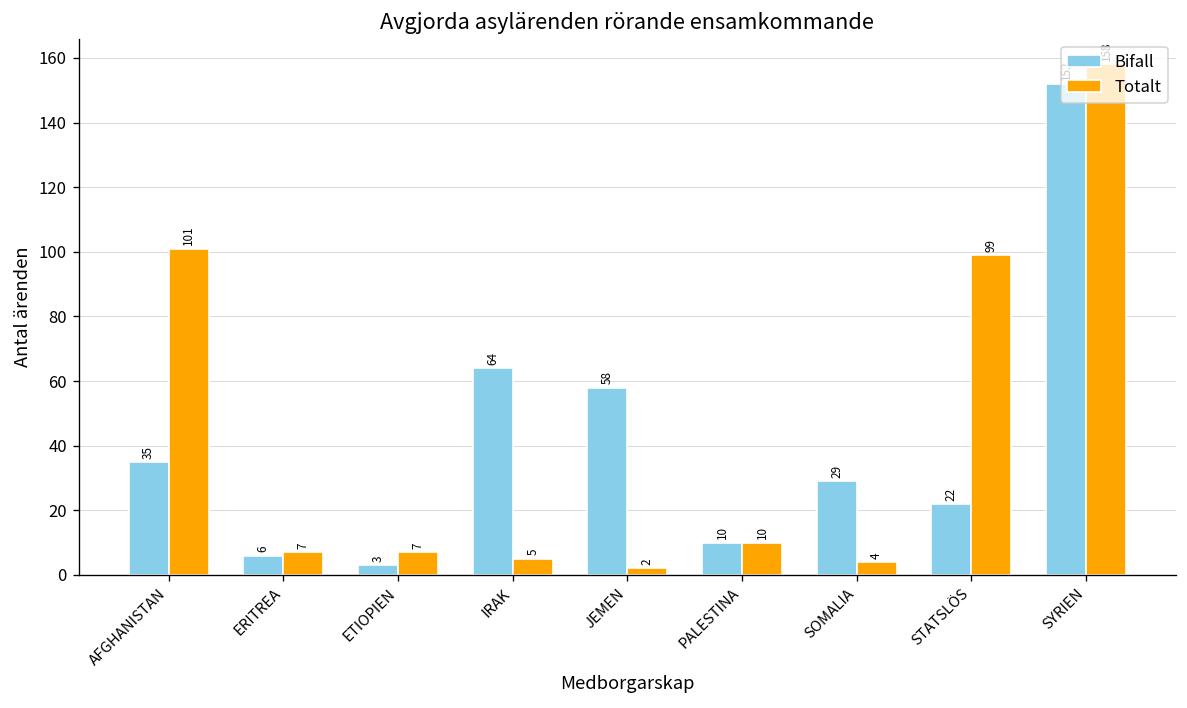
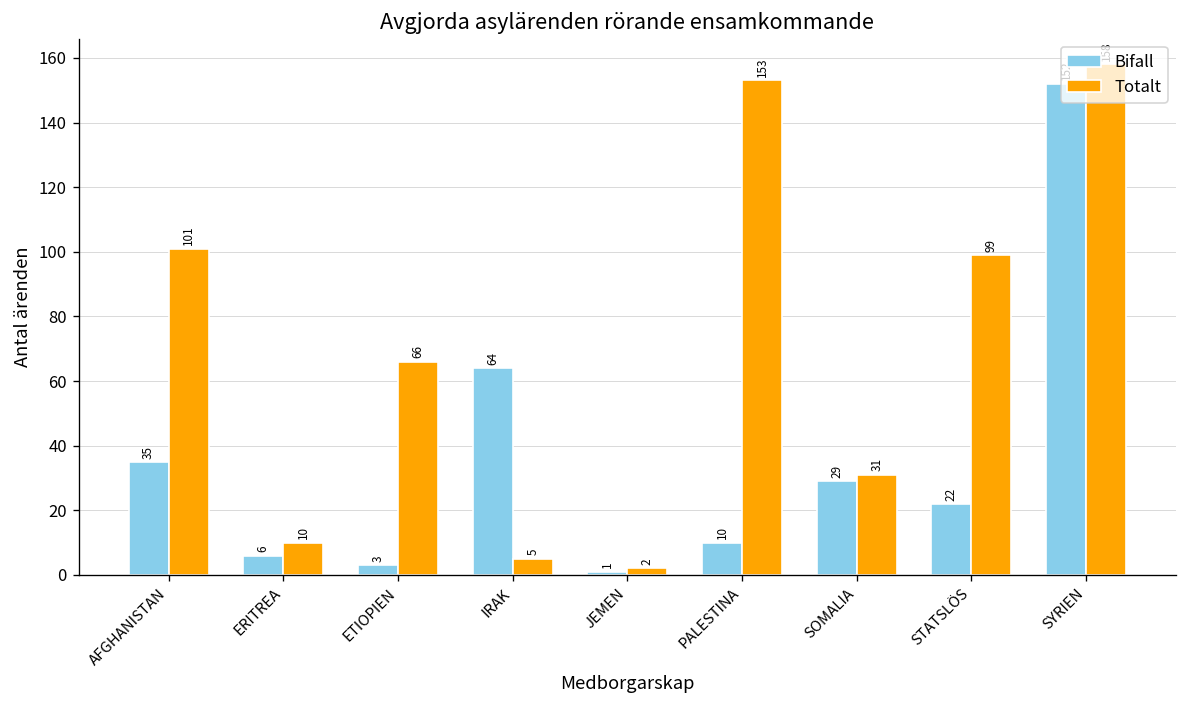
  {
    "Bifall": {
      "AFGHANISTAN": 35,
      "ERITREA": 6,
      "ETIOPIEN": 3,
      "IRAK": 64,
-     "JEMEN": 58,
+     "JEMEN": 1,
      "PALESTINA": 10,
      "SOMALIA": 29,
      "STATSLÖS": 22
    },
    "Totalt": {
      "AFGHANISTAN": 101,
-     "ERITREA": 7,
-     "ETIOPIEN": 7,
+     "ERITREA": 10,
+     "ETIOPIEN": 66,
      "IRAK": 5,
      "JEMEN": 2,
-     "PALESTINA": 10,
-     "SOMALIA": 4,
+     "PALESTINA": 153,
+     "SOMALIA": 31,
      "STATSLÖS": 99
    }
  }
